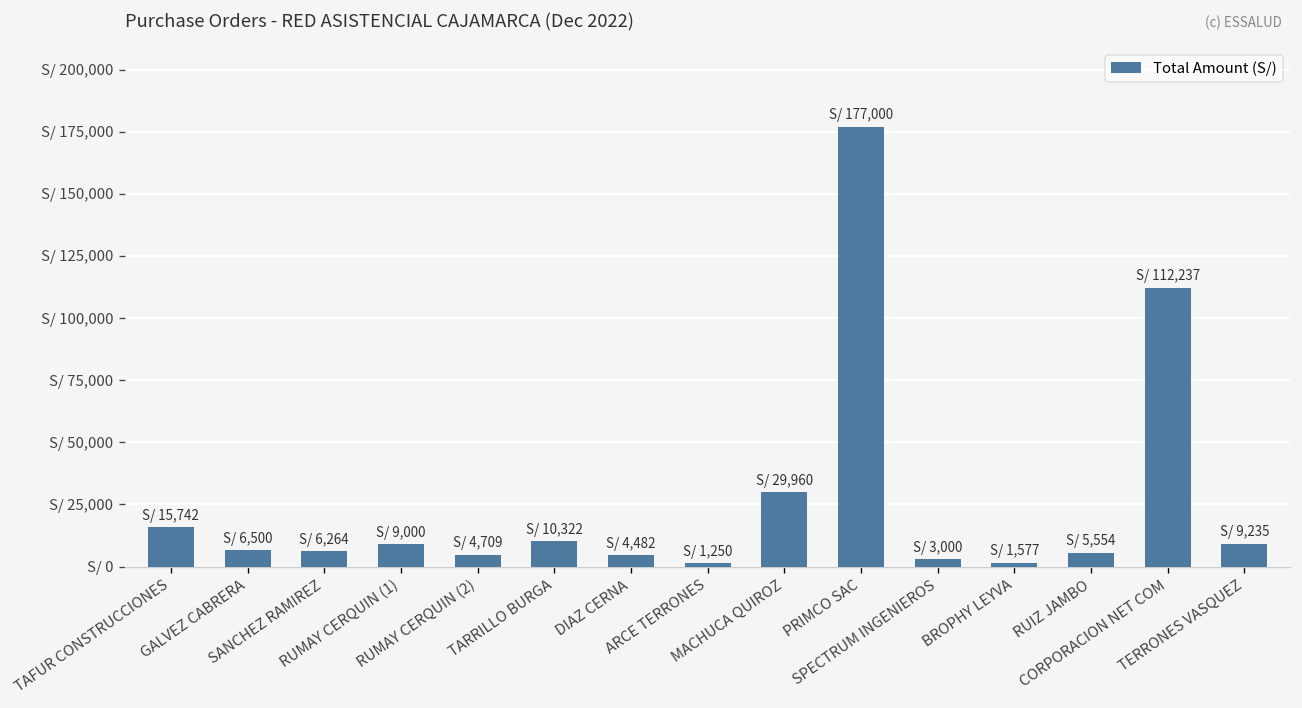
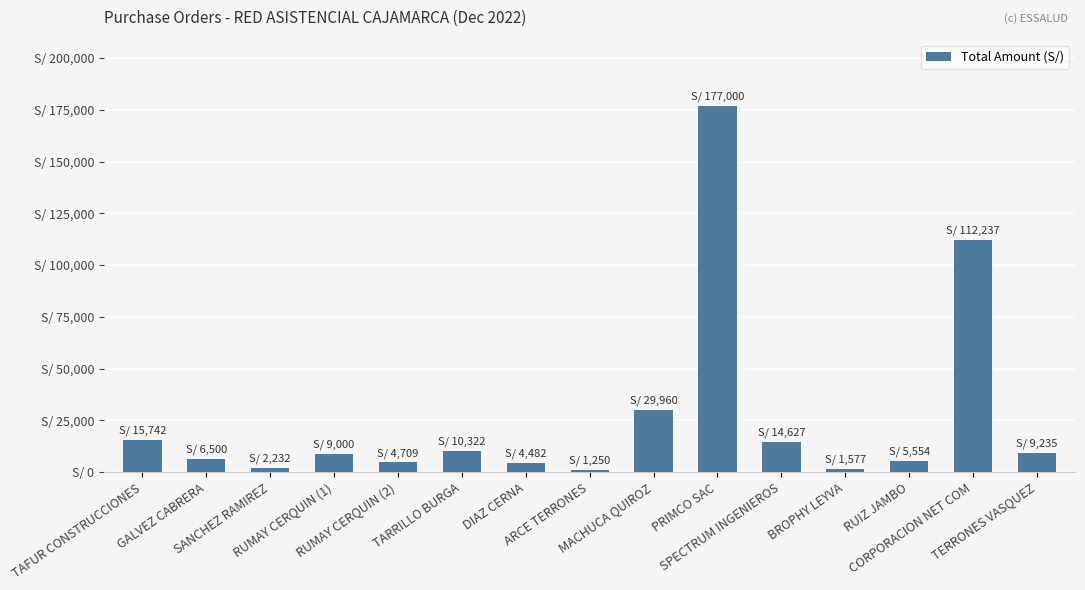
  {
    "TAFUR CONSTRUCCIONES": "15,742",
    "GALVEZ CABRERA": "6,500",
-   "SANCHEZ RAMIREZ": "6,264",
+   "SANCHEZ RAMIREZ": "2,232",
    "RUMAY CERQUIN (1)": "9,000",
    "RUMAY CERQUIN (2)": "4,709",
    "TARRILLO BURGA": "10,322",
    "DIAZ CERNA": "4,482",
    "ARCE TERRONES": "1,250",
    "MACHUCA QUIROZ": "29,960",
    "PRIMCO SAC": "177,000",
-   "SPECTRUM INGENIEROS": "3,000",
+   "SPECTRUM INGENIEROS": "14,627",
    "BROPHY LEYVA": "1,577",
    "RUIZ JAMBO": "5,554",
    "CORPORACION NET COM": "112,237",
    "TERRONES VASQUEZ": "9,235"
  }
